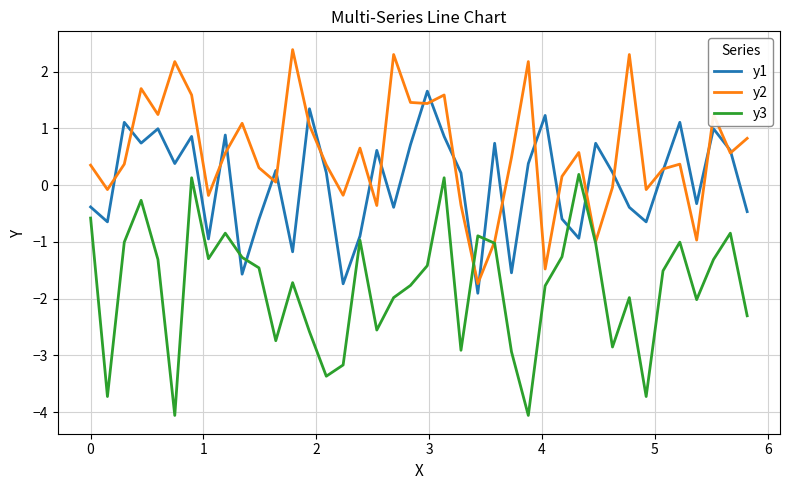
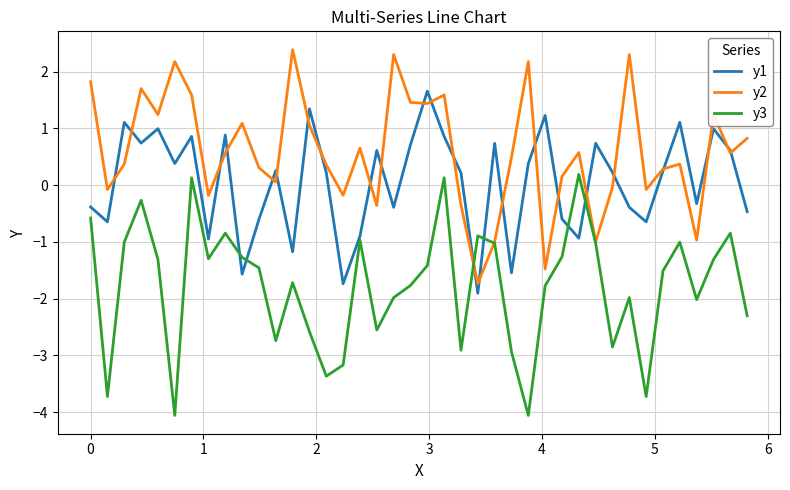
  {
    "y1": {
      "0": -0.4
    },
    "y2": {
-     "0": 0.4
+     "0": 1.8
    },
    "y3": {
      "0": -0.6
    }
  }
